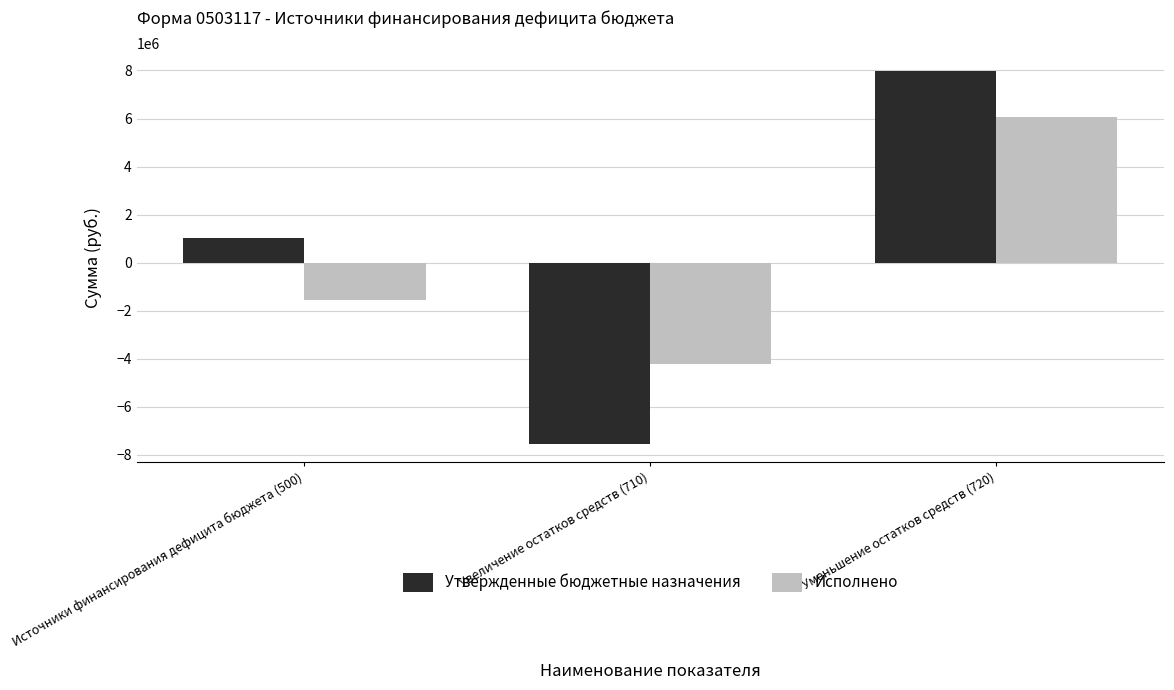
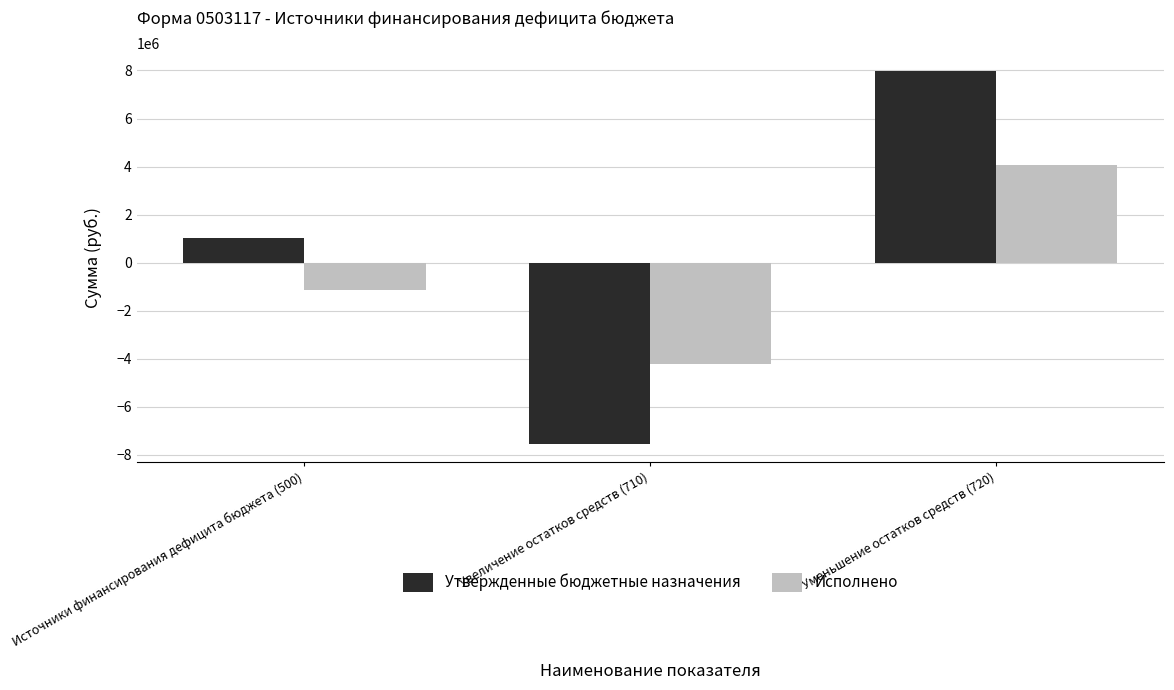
  {
    "Утвержденные бюджетные назначения": {
      "Источники финансирования дефицита бюджета (500)": 1000000,
      "Увеличение остатков средств (710)": -7500000,
      "Уменьшение остатков средств (720)": 8000000
    },
    "Исполнено": {
-     "Источники финансирования дефицита бюджета (500)": -1600000,
+     "Источники финансирования дефицита бюджета (500)": -1100000,
      "Увеличение остатков средств (710)": -4200000,
-     "Уменьшение остатков средств (720)": 6100000
+     "Уменьшение остатков средств (720)": 4100000
    }
  }
